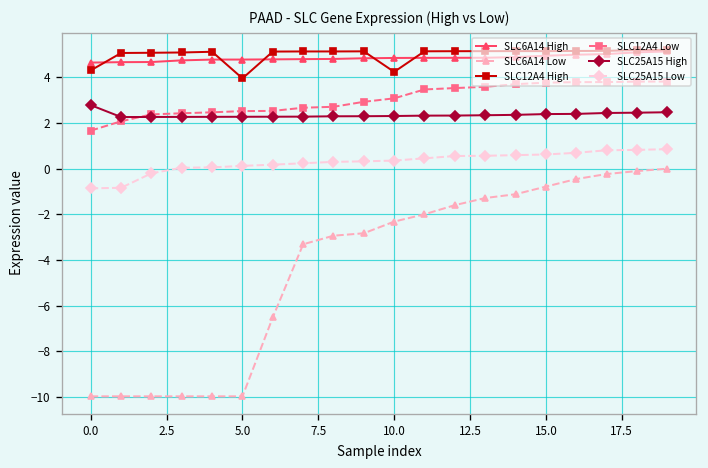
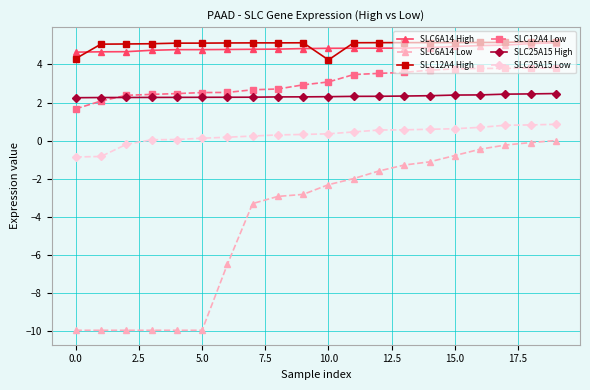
  {
    "SLC12A4 High": {
      "0.0": 4.3,
-     "5.0": 4.0,
+     "5.0": 5.1,
      "10.0": 4.2
    },
    "SLC25A15 High": {
-     "0.0": 2.8,
+     "0.0": 2.3,
      "5.0": 2.3,
      "10.0": 2.3,
      "15.0": 2.4
    }
  }
